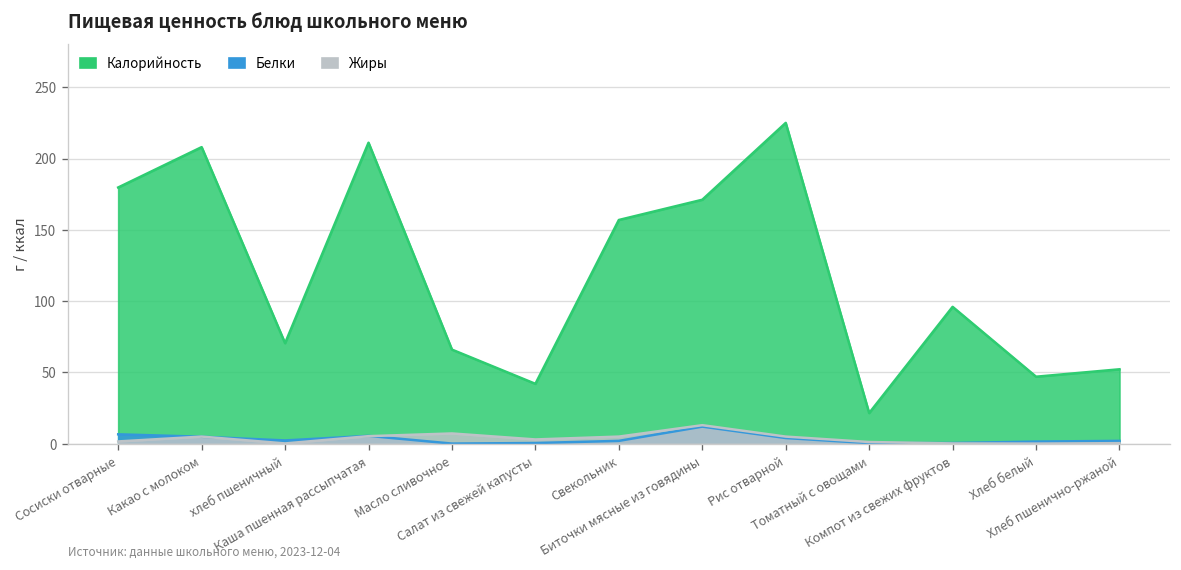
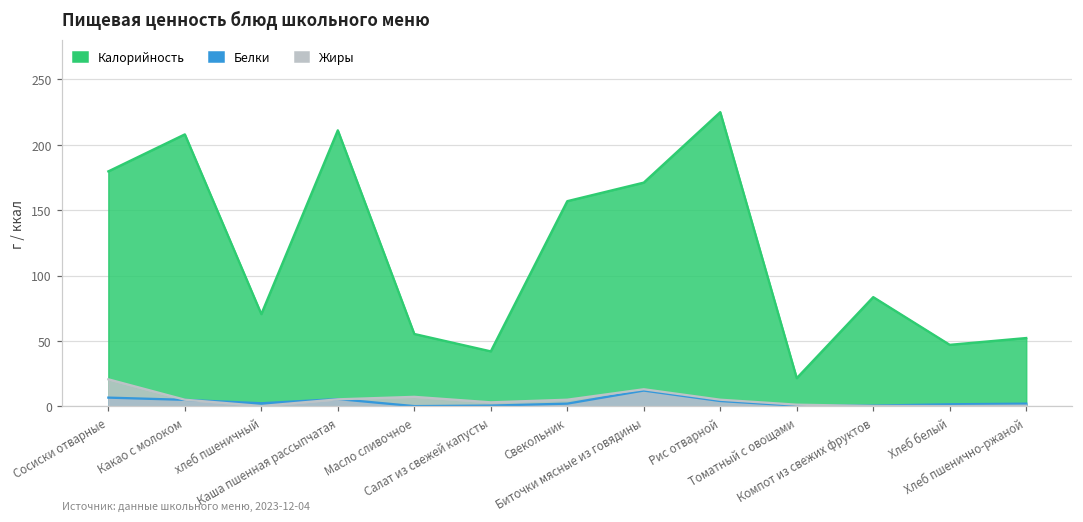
  {
    "Калорийность": {
      "Сосиски отварные": 180,
      "Какао с молоком": 208,
      "хлеб пшеничный": 71,
      "Каша пшенная рассыпчатая": 211,
-     "Масло сливочное": 66,
+     "Масло сливочное": 55,
      "Салат из свежей капусты": 42,
      "Свекольник": 157,
      "Биточки мясные из говядины": 171,
      "Рис отварной": 225,
      "Томатный с овощами": 22,
-     "Компот из свежих фруктов": 96,
+     "Компот из свежих фруктов": 84,
      "Хлеб белый": 47,
      "Хлеб пшенично-ржаной": 52
    },
    "Белки": {
      "Сосиски отварные": 7,
      "Масло сливочное": 0,
      "Салат из свежей капусты": 1,
      "Свекольник": 2
    },
    "Жиры": {
-     "Сосиски отварные": 2,
+     "Сосиски отварные": 21,
      "Масло сливочное": 7,
      "Салат из свежей капусты": 3,
      "Свекольник": 5
    }
  }
